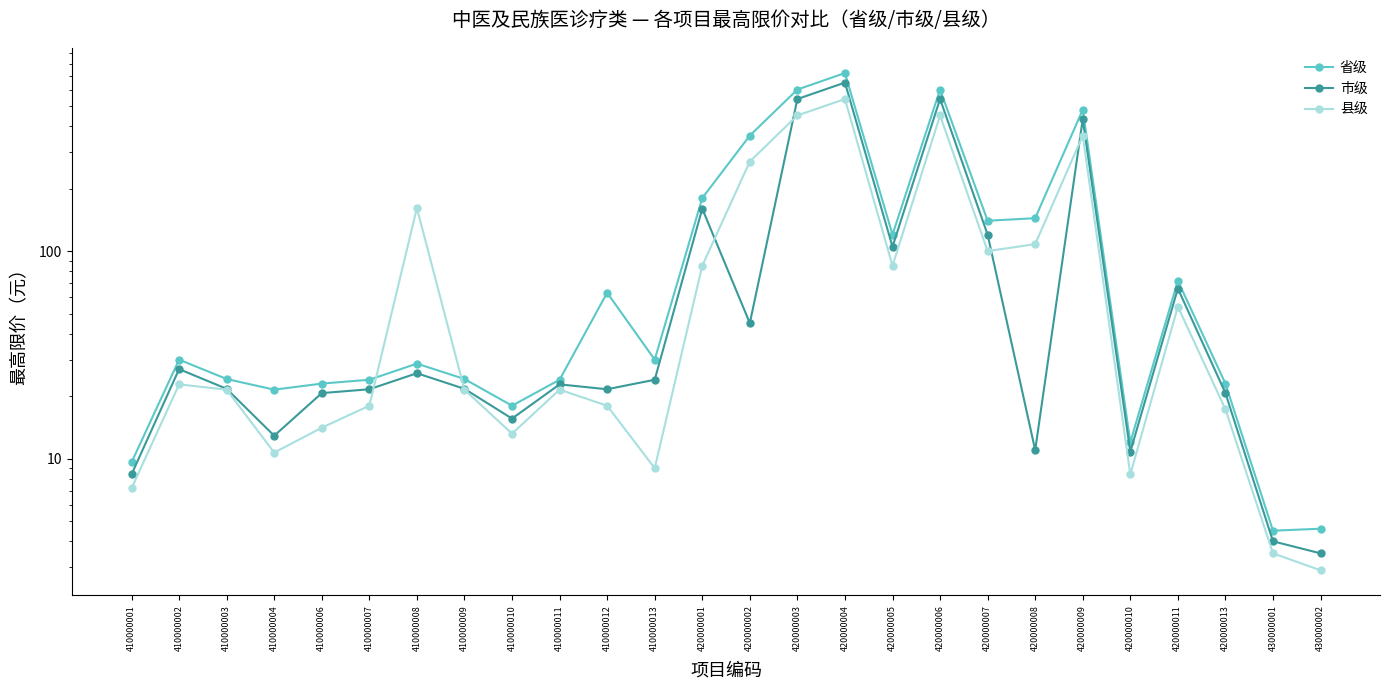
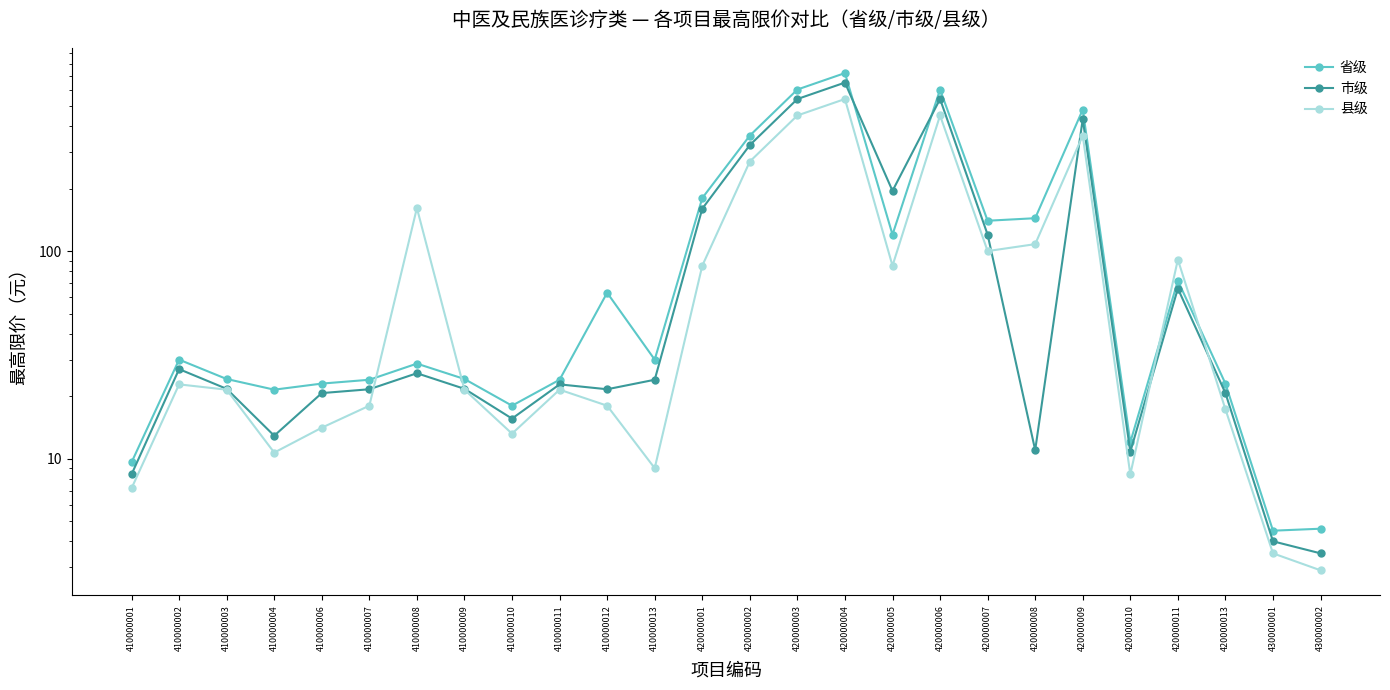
  {
    "省级": {
      "410000001": 10,
      "410000002": 30,
      "410000003": 24,
      "410000004": 22,
      "410000006": 23,
      "410000007": 24,
      "410000008": 29,
      "410000009": 24,
      "410000010": 18,
      "410000011": 24,
      "410000012": 63,
      "410000013": 30,
      "420000001": 180,
      "420000002": 360,
      "420000003": 600,
      "420000004": 720,
      "420000005": 120,
      "420000006": 600,
      "420000007": 140,
      "420000008": 140,
      "420000009": 480,
      "420000010": 12,
      "420000011": 72,
      "420000013": 23,
      "430000001": 4.5,
      "430000002": 4.6
    },
    "市级": {
      "410000001": 8.4,
      "410000002": 27,
      "410000004": 13,
      "410000006": 21,
      "410000007": 22,
      "410000008": 26,
      "410000010": 16,
      "410000011": 23,
      "410000012": 22,
      "410000013": 24,
      "420000001": 160,
-     "420000002": 45,
+     "420000002": 320,
      "420000003": 540,
      "420000004": 650,
-     "420000005": 110,
+     "420000005": 200,
      "420000006": 540,
      "420000007": 120,
      "420000008": 11,
      "420000009": 430,
      "420000010": 11,
      "420000011": 66,
      "420000013": 21,
      "430000001": 4,
      "430000002": 3.5
    },
    "县级": {
      "410000001": 7.2,
      "410000002": 23,
      "410000004": 11,
      "410000006": 14,
      "410000007": 18,
      "410000008": 160,
      "410000010": 13,
      "410000011": 22,
      "410000012": 18,
      "410000013": 9,
      "420000001": 85,
      "420000002": 270,
      "420000003": 450,
      "420000004": 540,
      "420000005": 85,
      "420000006": 450,
      "420000007": 100,
      "420000008": 110,
      "420000009": 360,
      "420000010": 8.4,
-     "420000011": 54,
+     "420000011": 90,
      "420000013": 17,
      "430000001": 3.5,
      "430000002": 2.9
    }
  }
